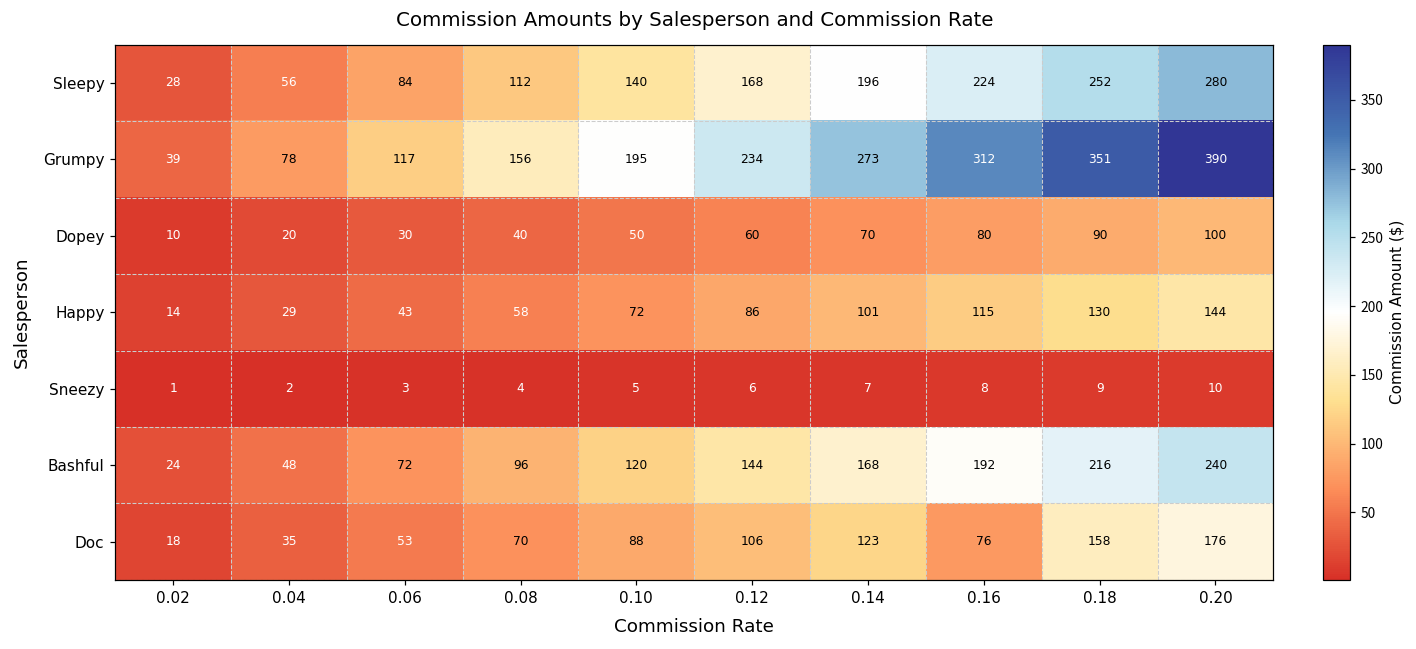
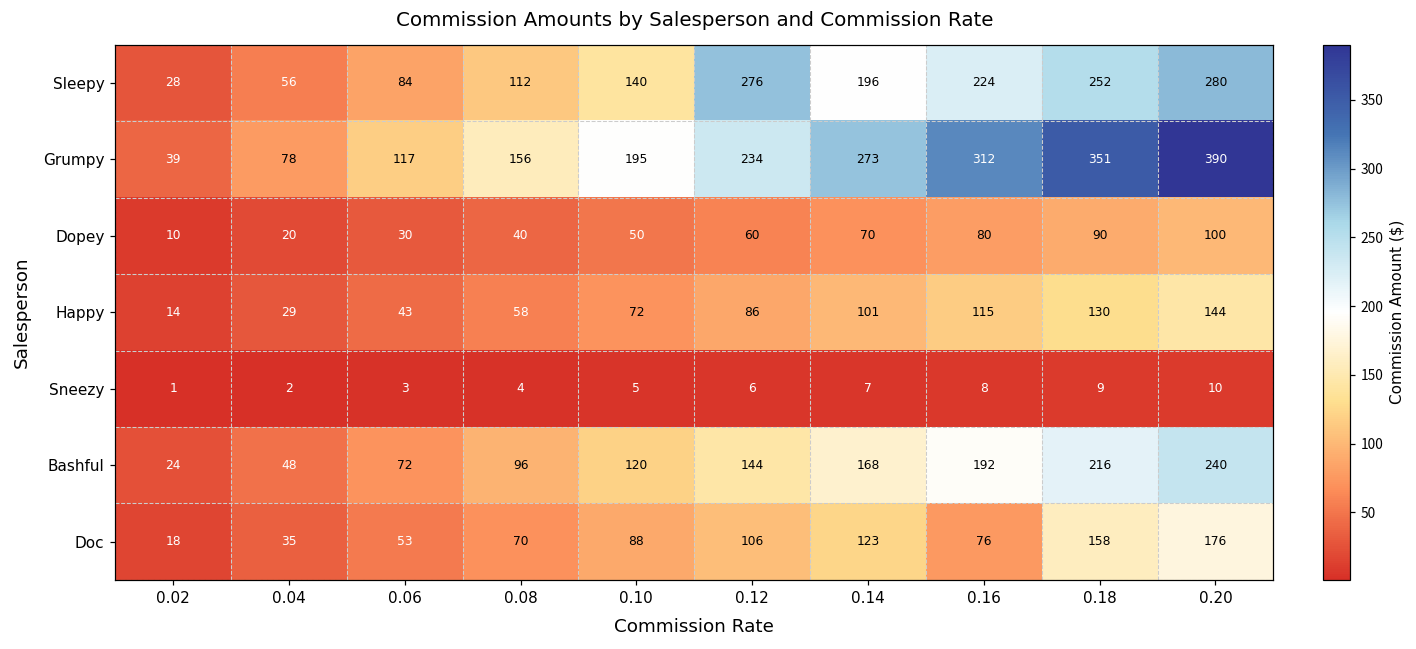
  {
    "Sleepy": {
      "0.02": 28,
      "0.04": 56,
      "0.06": 84,
      "0.08": 112,
      "0.10": 140,
-     "0.12": 168,
+     "0.12": 276,
      "0.14": 196,
      "0.16": 224,
      "0.18": 252,
      "0.20": 280
    },
    "Grumpy": {
      "0.02": 39,
      "0.04": 78,
      "0.06": 117,
      "0.08": 156,
      "0.10": 195,
      "0.12": 234,
      "0.14": 273,
      "0.16": 312,
      "0.18": 351,
      "0.20": 390
    },
    "Dopey": {
      "0.02": 10,
      "0.04": 20,
      "0.06": 30,
      "0.08": 40,
      "0.10": 50,
      "0.12": 60,
      "0.14": 70,
      "0.16": 80,
      "0.18": 90,
      "0.20": 100
    },
    "Happy": {
      "0.02": 14,
      "0.04": 29,
      "0.06": 43,
      "0.08": 58,
      "0.10": 72,
      "0.12": 86,
      "0.14": 101,
      "0.16": 115,
      "0.18": 130,
      "0.20": 144
    },
    "Sneezy": {
      "0.02": 1,
      "0.04": 2,
      "0.06": 3,
      "0.08": 4,
      "0.10": 5,
      "0.12": 6,
      "0.14": 7,
      "0.16": 8,
      "0.18": 9,
      "0.20": 10
    },
    "Bashful": {
      "0.02": 24,
      "0.04": 48,
      "0.06": 72,
      "0.08": 96,
      "0.10": 120,
      "0.12": 144,
      "0.14": 168,
      "0.16": 192,
      "0.18": 216,
      "0.20": 240
    },
    "Doc": {
      "0.02": 18,
      "0.04": 35,
      "0.06": 53,
      "0.08": 70,
      "0.10": 88,
      "0.12": 106,
      "0.14": 123,
      "0.16": 76,
      "0.18": 158,
      "0.20": 176
    }
  }
